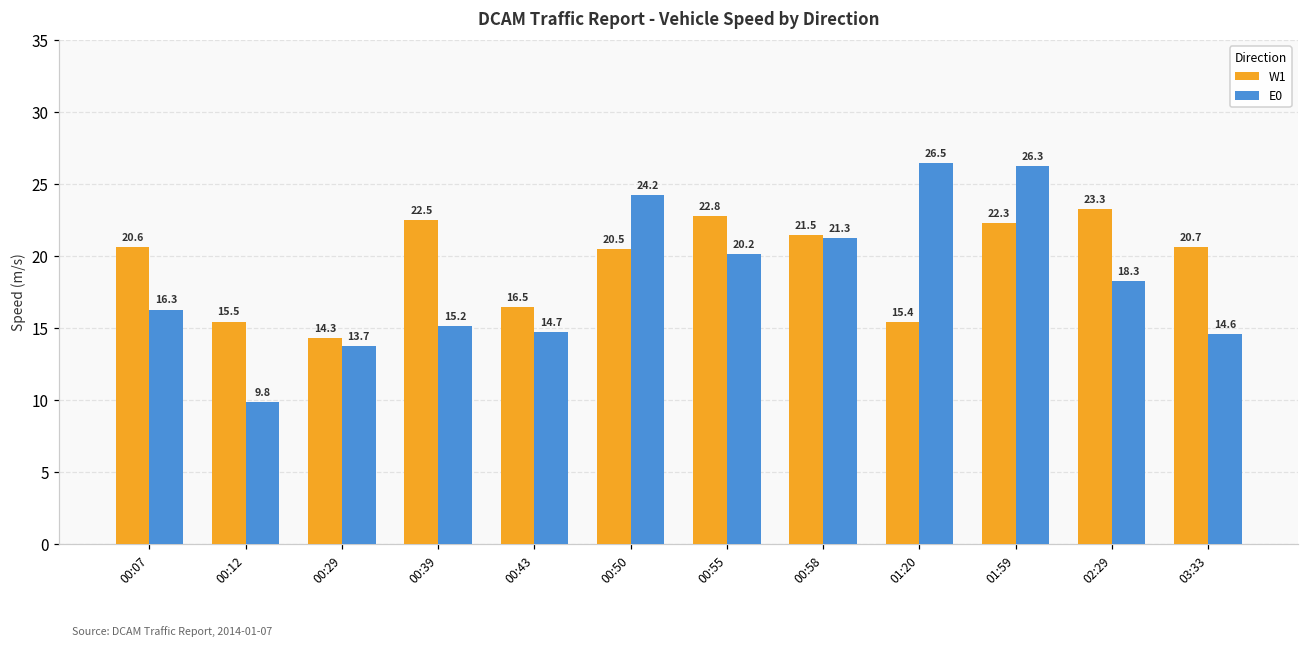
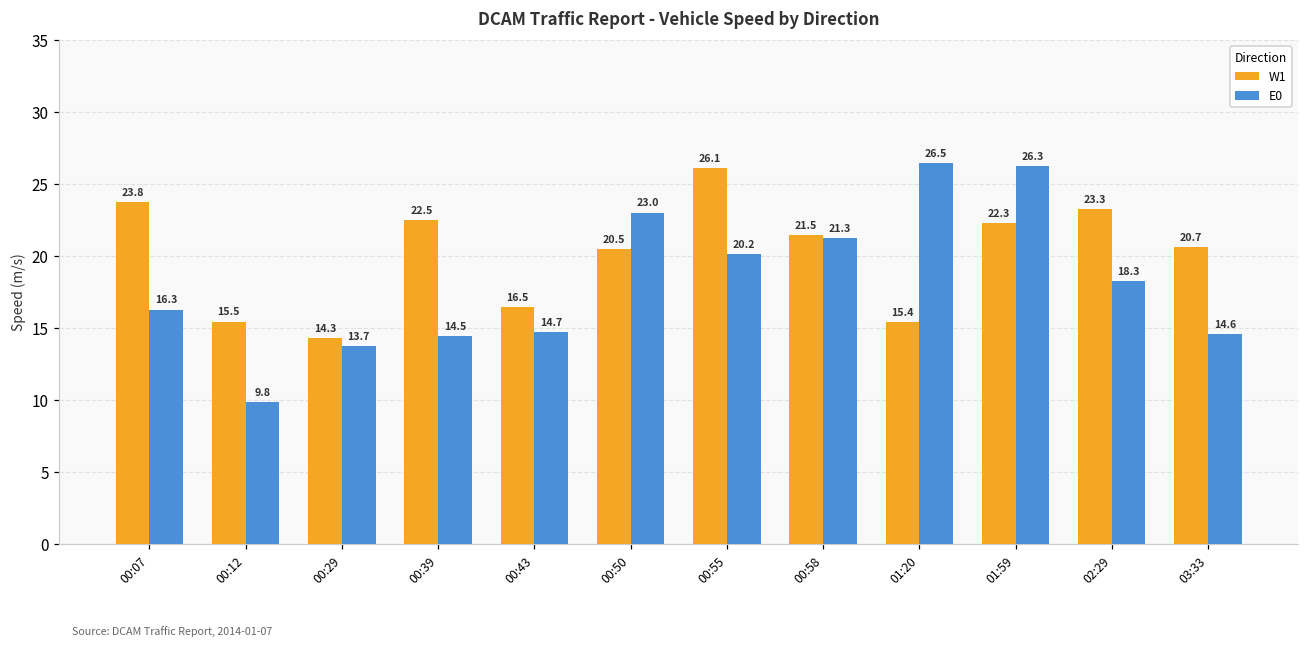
  {
    "W1": {
-     "00:07": 20.6,
+     "00:07": 23.8,
      "00:12": 15.5,
      "00:29": 14.3,
      "00:39": 22.5,
      "00:43": 16.5,
      "00:50": 20.5,
-     "00:55": 22.8,
+     "00:55": 26.1,
      "00:58": 21.5,
      "01:20": 15.4,
      "01:59": 22.3,
      "02:29": 23.3,
      "03:33": 20.7
    },
    "E0": {
      "00:07": 16.3,
      "00:12": 9.8,
      "00:29": 13.7,
-     "00:39": 15.2,
+     "00:39": 14.5,
      "00:43": 14.7,
-     "00:50": 24.2,
+     "00:50": 23.0,
      "00:55": 20.2,
      "00:58": 21.3,
      "01:20": 26.5,
      "01:59": 26.3,
      "02:29": 18.3,
      "03:33": 14.6
    }
  }
